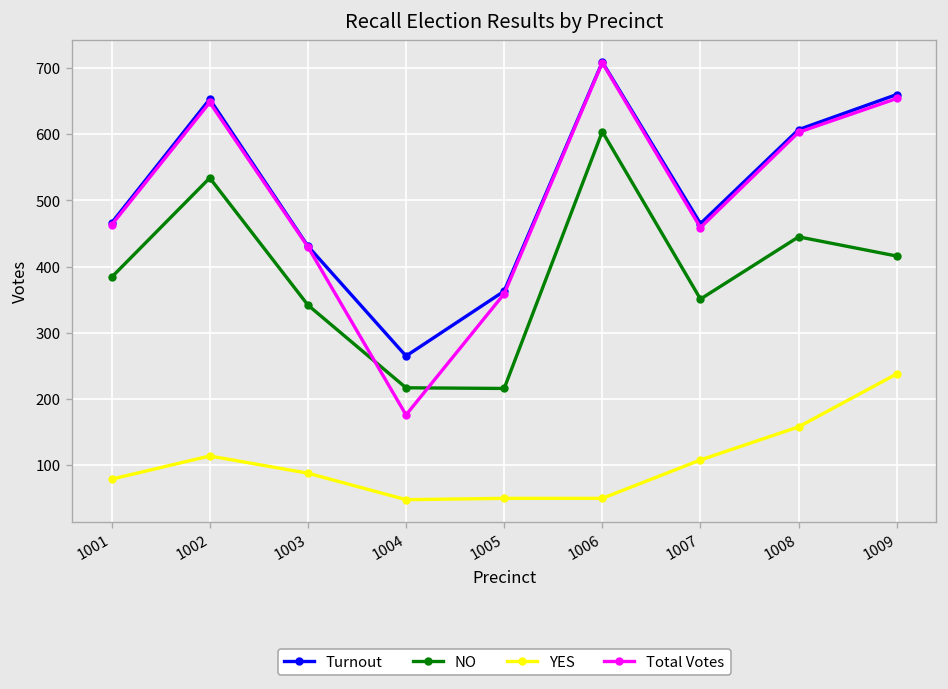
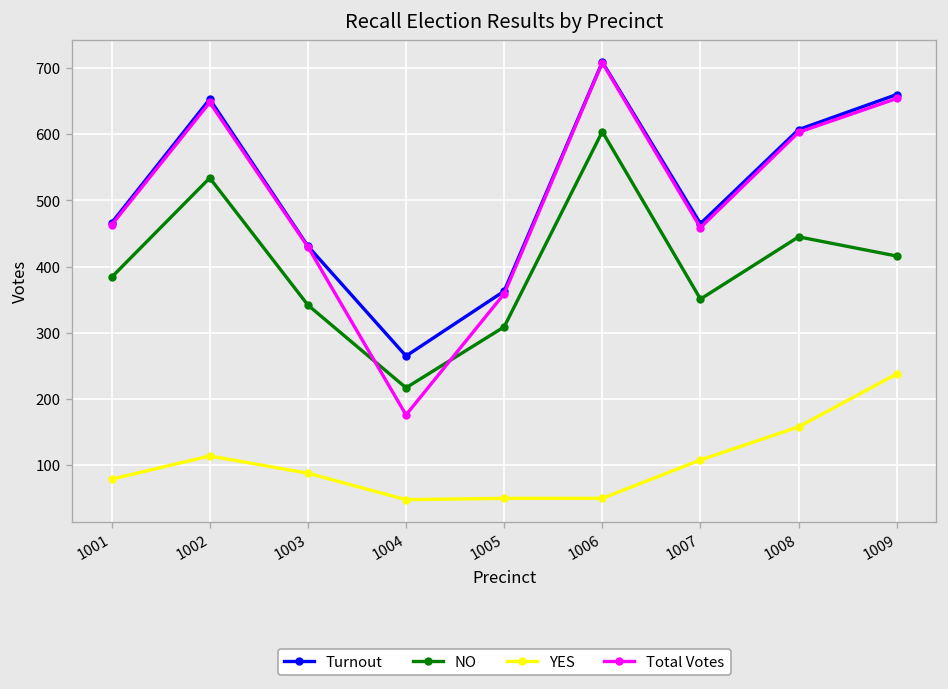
  {
    "Turnout": {
      "1002": 650,
      "1004": 270,
      "1007": 470,
      "1009": 660
    },
    "NO": {
      "1001": 380,
      "1002": 530,
      "1003": 340,
      "1004": 220,
-     "1005": 220,
+     "1005": 310,
      "1006": 600,
      "1007": 350,
      "1008": 450,
      "1009": 420
    },
    "YES": {
      "1001": 80,
      "1002": 110,
      "1003": 90,
      "1004": 50,
      "1005": 50,
      "1006": 50,
      "1007": 110,
      "1008": 160,
      "1009": 240
    },
    "Total Votes": {
      "1002": 650,
      "1004": 180,
      "1007": 460,
      "1009": 650
    }
  }
